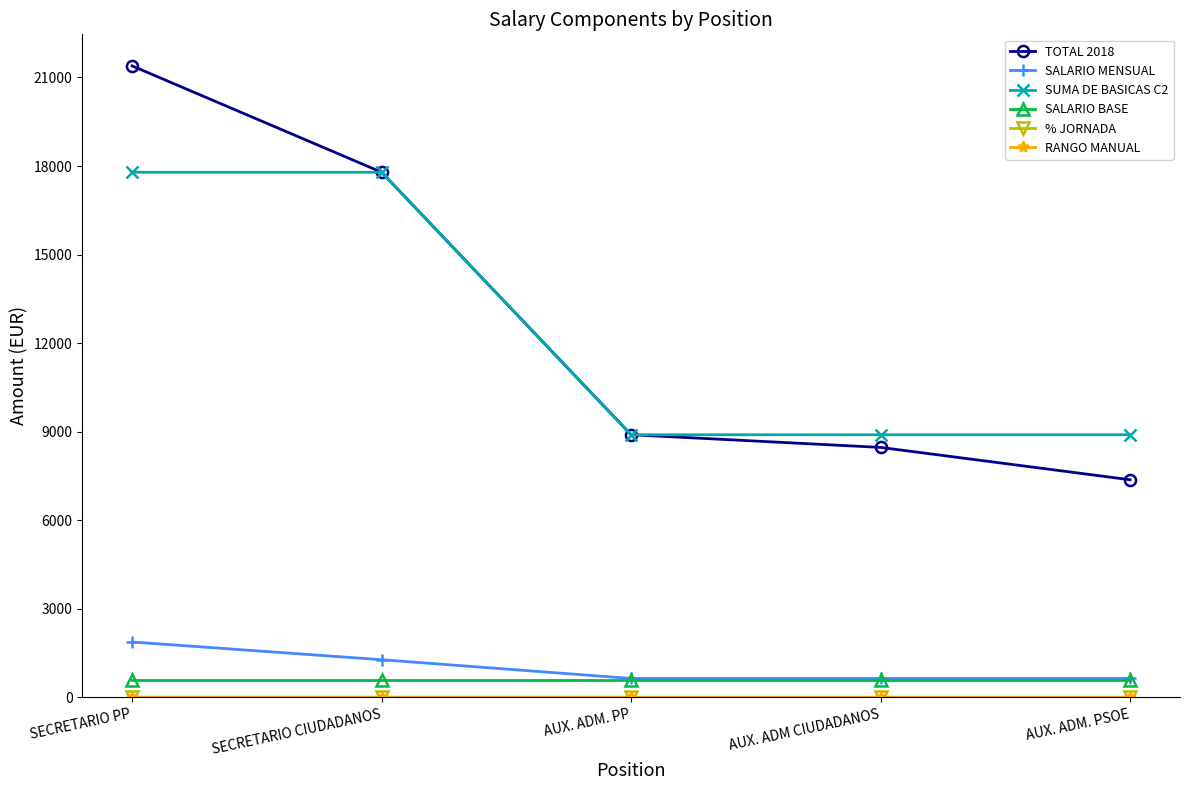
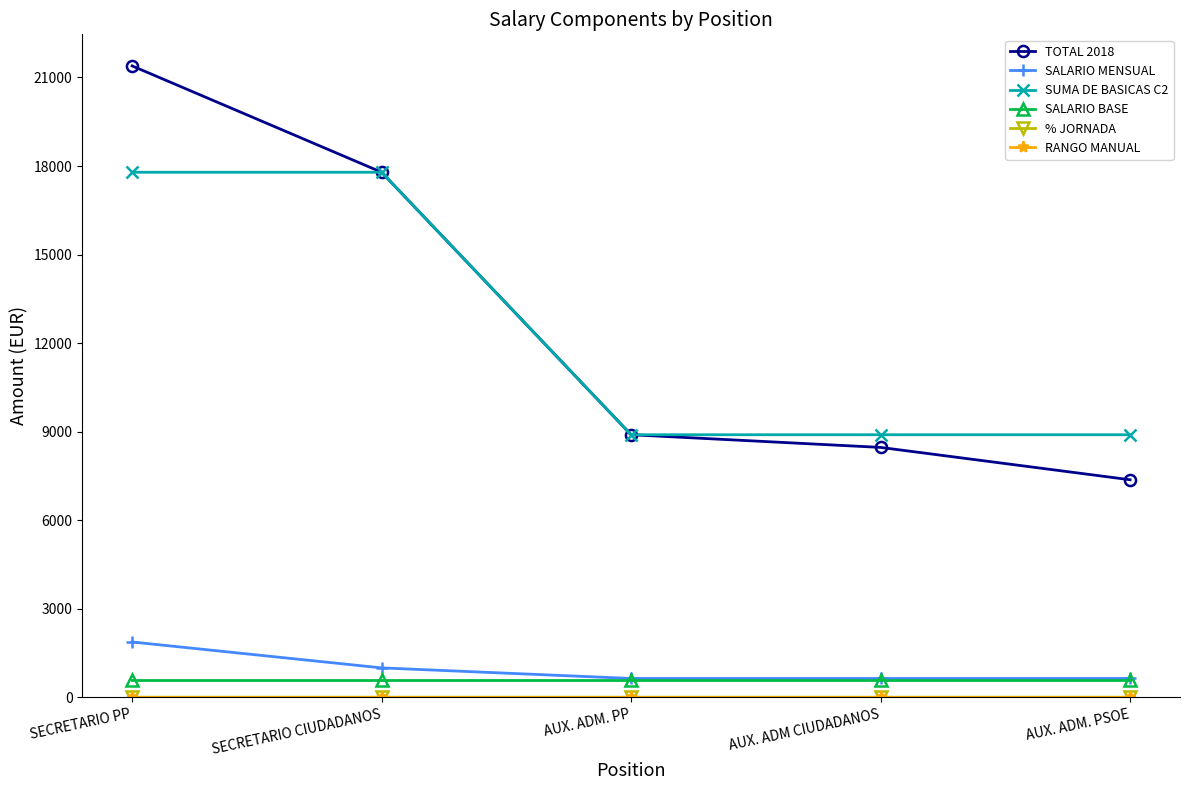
  {
    "TOTAL 2018": {
      "SECRETARIO PP": 21400,
      "AUX. ADM CIUDADANOS": 8500,
      "AUX. ADM. PSOE": 7400
    },
    "SALARIO MENSUAL": {
      "SECRETARIO PP": 1900,
-     "SECRETARIO CIUDADANOS": 1300
+     "SECRETARIO CIUDADANOS": 1000
    },
    "SUMA DE BASICAS C2": {
      "SECRETARIO PP": 17800,
      "AUX. ADM CIUDADANOS": 8900,
      "AUX. ADM. PSOE": 8900
    },
    "SALARIO BASE": {
      "SECRETARIO PP": 600,
      "SECRETARIO CIUDADANOS": 600
    },
    "RANGO MANUAL": {
      "SECRETARIO PP": 0,
      "SECRETARIO CIUDADANOS": 0,
      "AUX. ADM. PP": 0,
      "AUX. ADM CIUDADANOS": 0,
      "AUX. ADM. PSOE": 0
    }
  }
